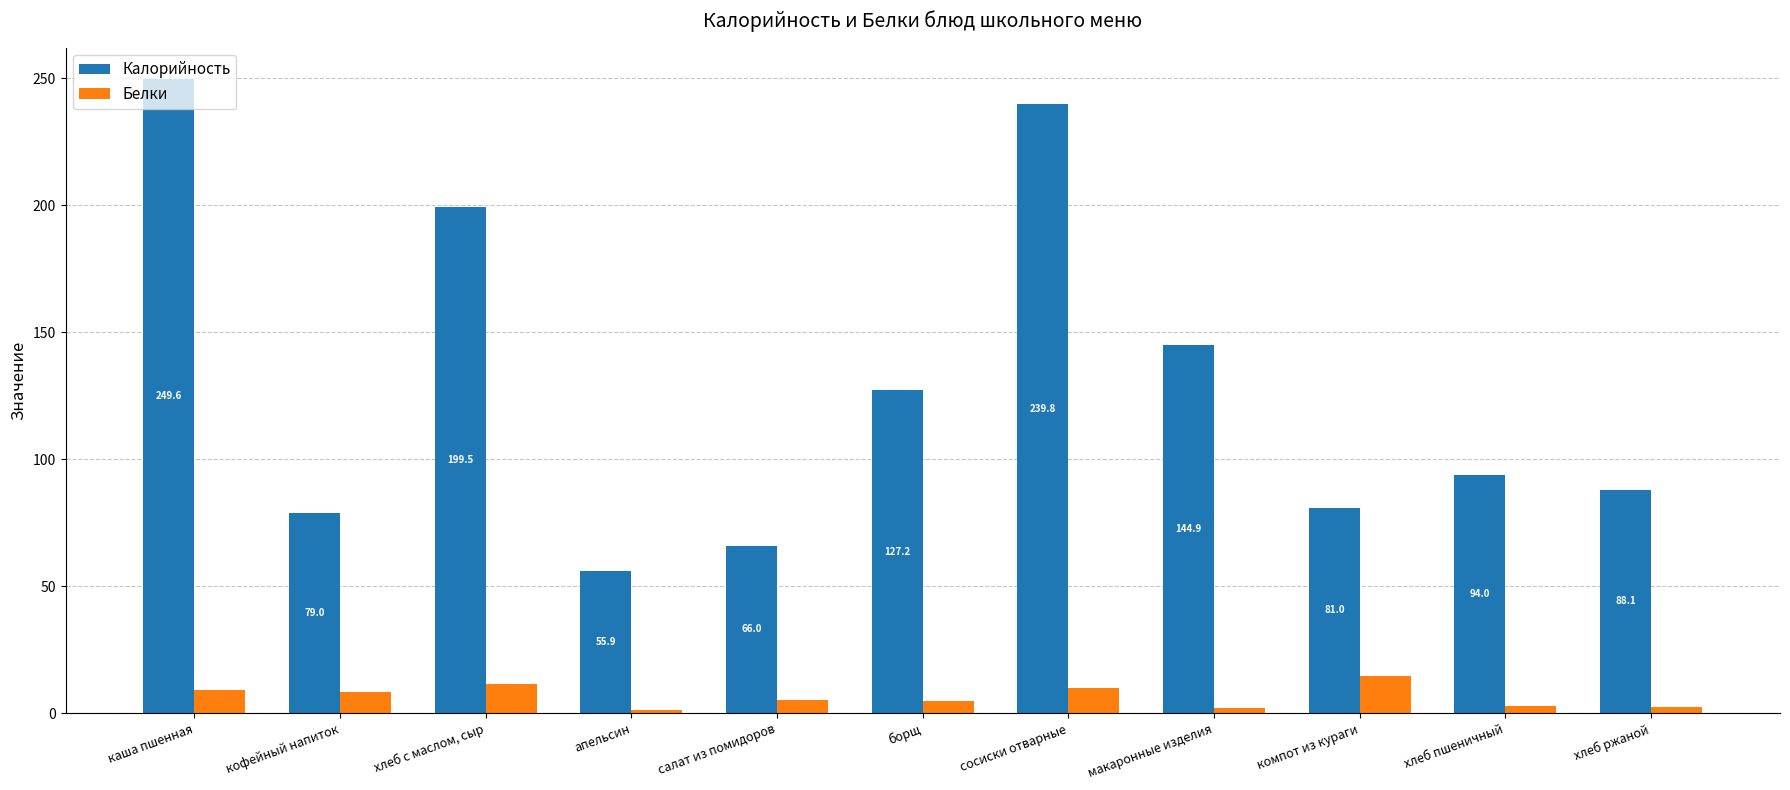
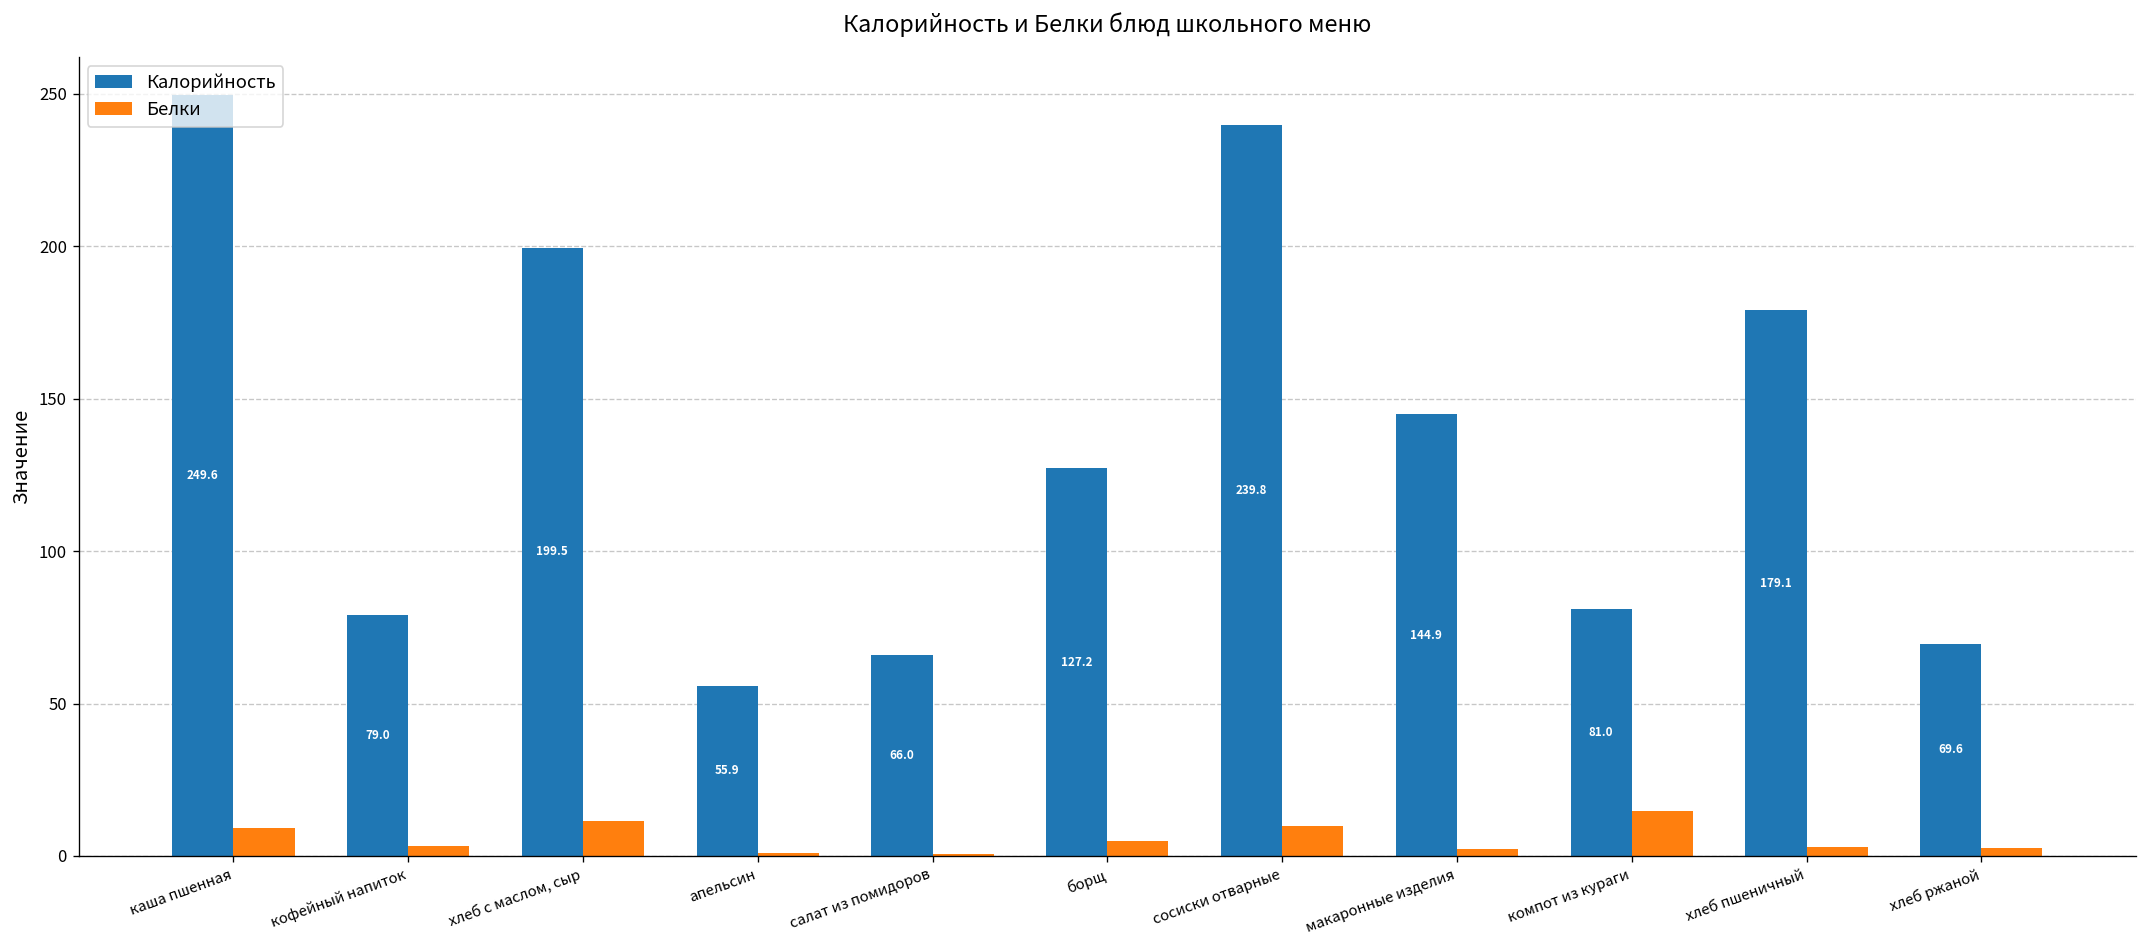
  {
    "Калорийность": {
      "кофейный напиток": 79.0,
      "хлеб с маслом, сыр": 199.5,
      "апельсин": 55.9,
      "салат из помидоров": 66.0,
      "борщ": 127.2,
      "сосиски отварные": 239.8,
      "макаронные изделия": 144.9,
      "компот из кураги": 81.0,
-     "хлеб пшеничный": 94.0,
-     "хлеб ржаной": 88.1
+     "хлеб пшеничный": 179.1,
+     "хлеб ржаной": 69.6
    },
    "Белки": {
      "каша пшенная": 9,
-     "кофейный напиток": 8,
+     "кофейный напиток": 3,
      "хлеб с маслом, сыр": 12,
      "апельсин": 1,
-     "салат из помидоров": 5,
+     "салат из помидоров": 1,
      "борщ": 5,
      "сосиски отварные": 10,
      "макаронные изделия": 2,
      "компот из кураги": 15,
      "хлеб пшеничный": 3,
      "хлеб ржаной": 3
    }
  }
